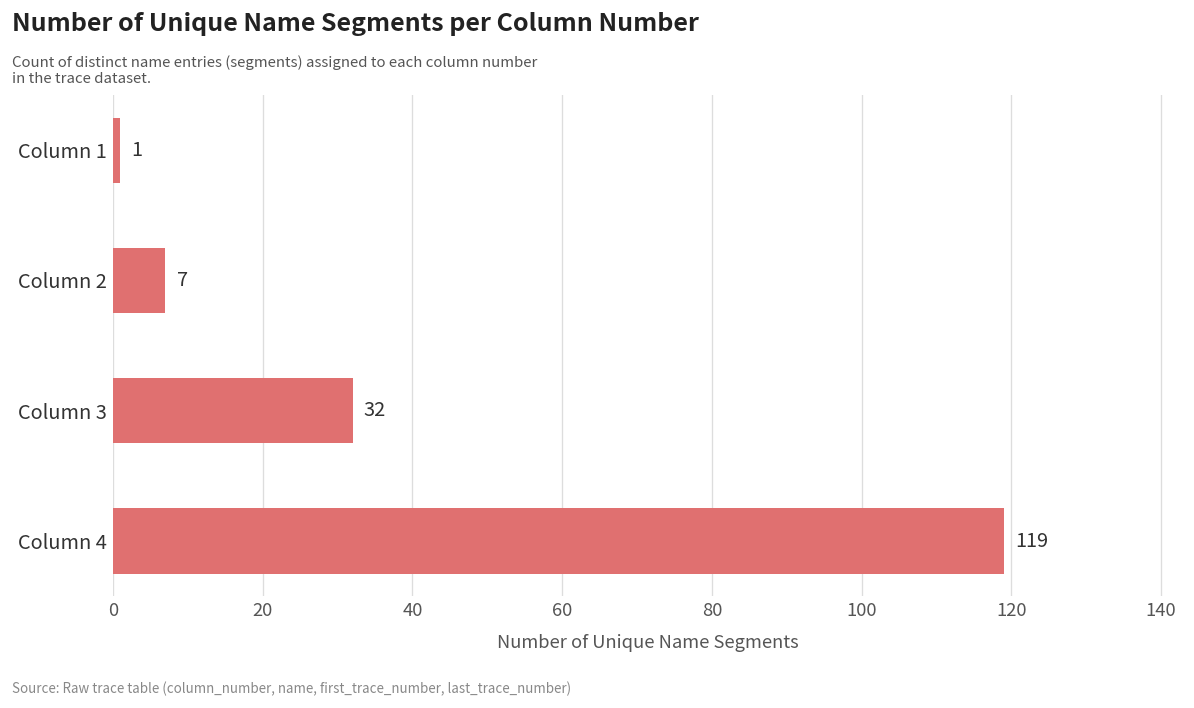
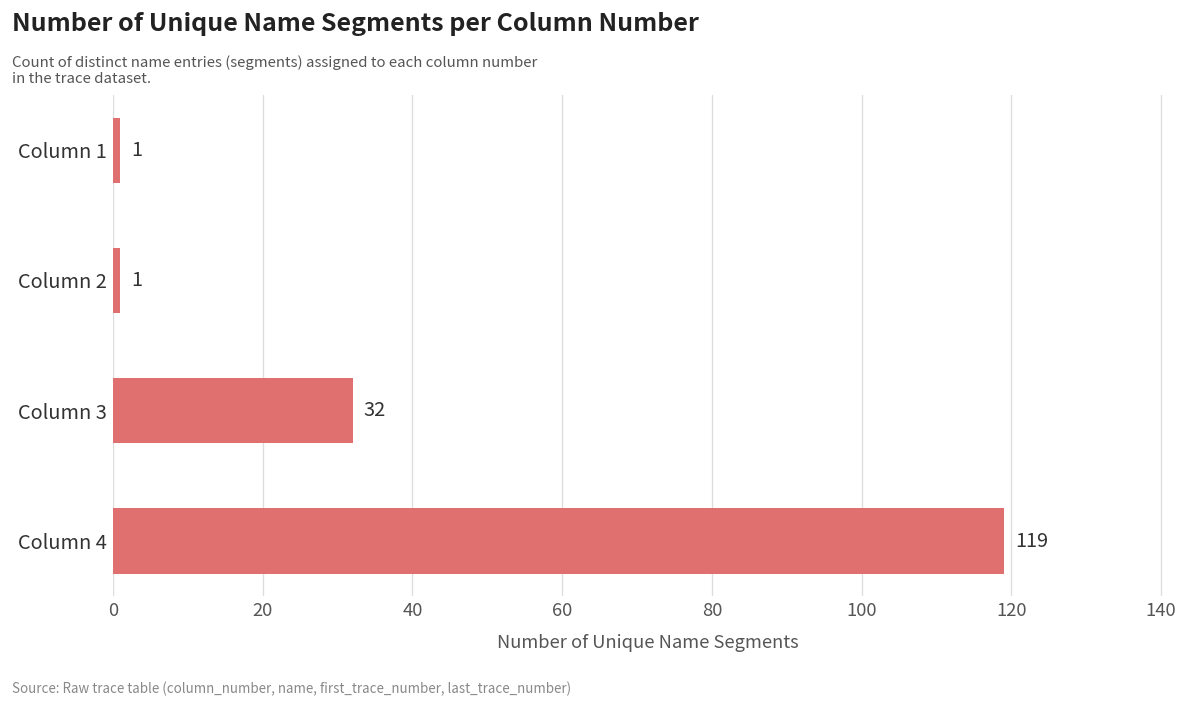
  {
    "Column 1": 1,
-   "Column 2": 7,
+   "Column 2": 1,
    "Column 3": 32,
    "Column 4": 119
  }
